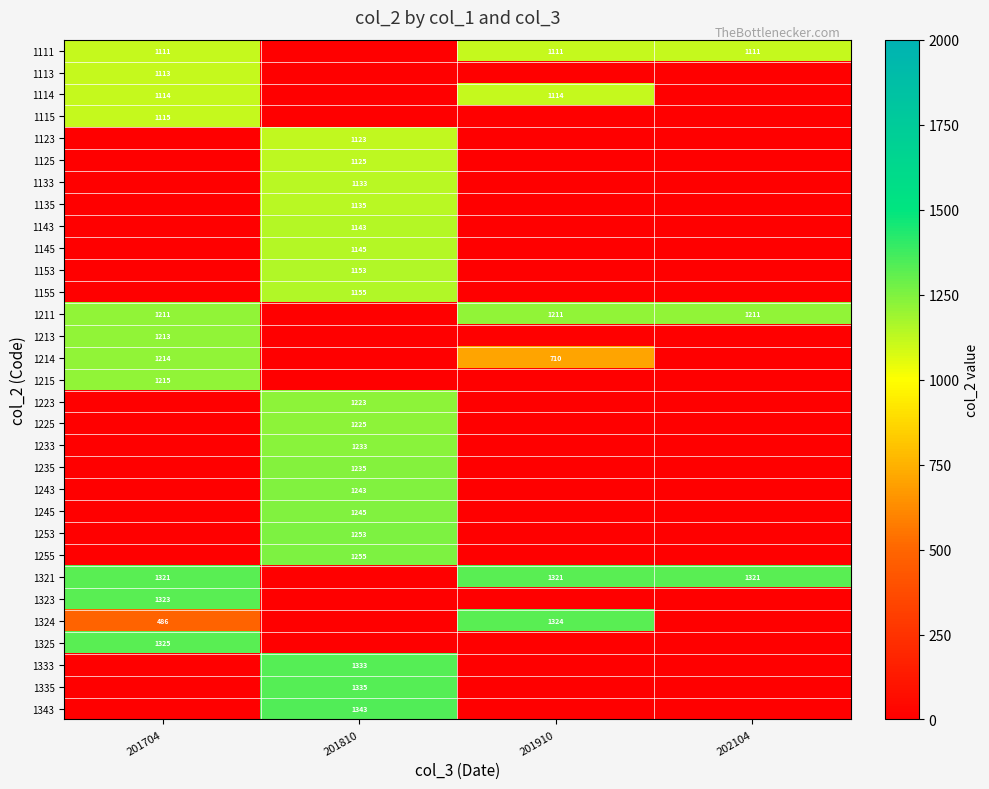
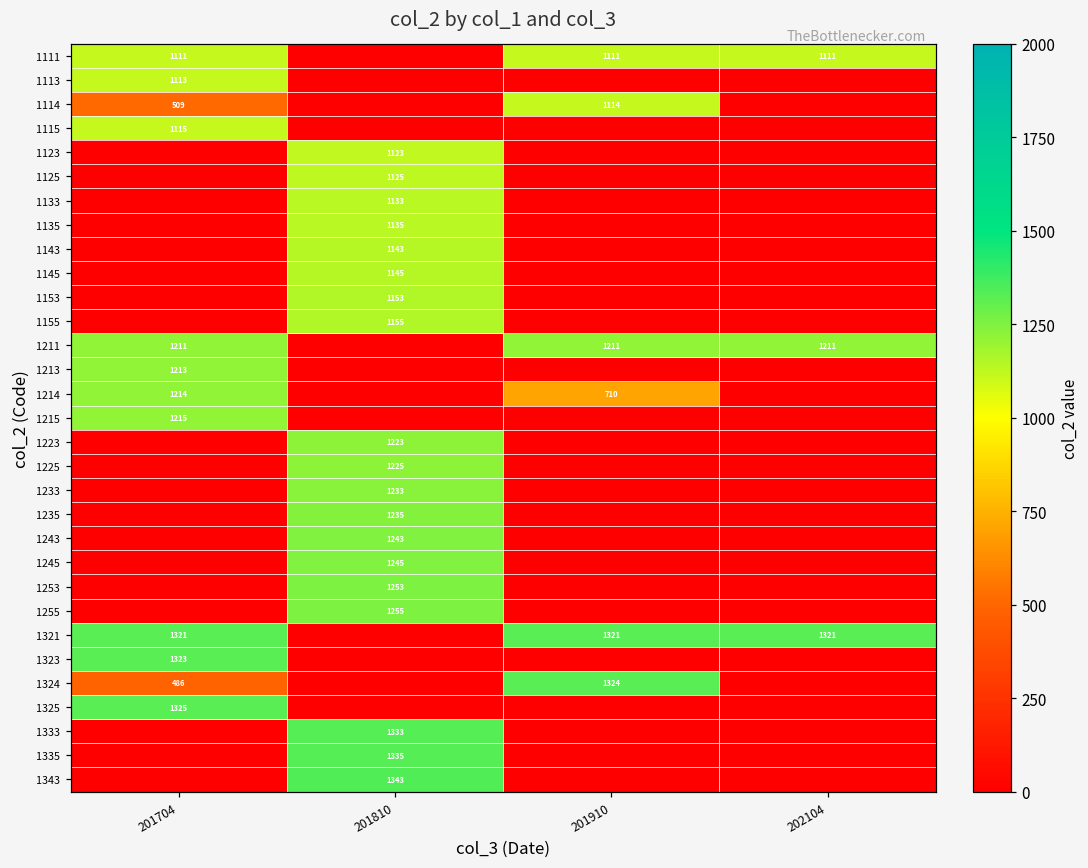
  {
    "1111": {
      "201704": 1111,
      "201910": 1111,
      "202104": 1111
    },
    "1113": {
      "201704": 1113
    },
    "1114": {
-     "201704": 1114,
+     "201704": 509,
      "201910": 1114
    },
    "1115": {
      "201704": 1115
    },
    "1123": {
      "201810": 1123
    },
    "1125": {
      "201810": 1125
    },
    "1133": {
      "201810": 1133
    },
    "1135": {
      "201810": 1135
    },
    "1143": {
      "201810": 1143
    },
    "1145": {
      "201810": 1145
    },
    "1153": {
      "201810": 1153
    },
    "1155": {
      "201810": 1155
    },
    "1211": {
      "201704": 1211,
      "201910": 1211,
      "202104": 1211
    },
    "1213": {
      "201704": 1213
    },
    "1214": {
      "201704": 1214,
      "201910": 710
    },
    "1215": {
      "201704": 1215
    },
    "1223": {
      "201810": 1223
    },
    "1225": {
      "201810": 1225
    },
    "1233": {
      "201810": 1233
    },
    "1235": {
      "201810": 1235
    },
    "1243": {
      "201810": 1243
    },
    "1245": {
      "201810": 1245
    },
    "1253": {
      "201810": 1253
    },
    "1255": {
      "201810": 1255
    },
    "1321": {
      "201704": 1321,
      "201910": 1321,
      "202104": 1321
    },
    "1323": {
      "201704": 1323
    },
    "1324": {
      "201704": 486,
      "201910": 1324
    },
    "1325": {
      "201704": 1325
    },
    "1333": {
      "201810": 1333
    },
    "1335": {
      "201810": 1335
    },
    "1343": {
      "201810": 1343
    }
  }
